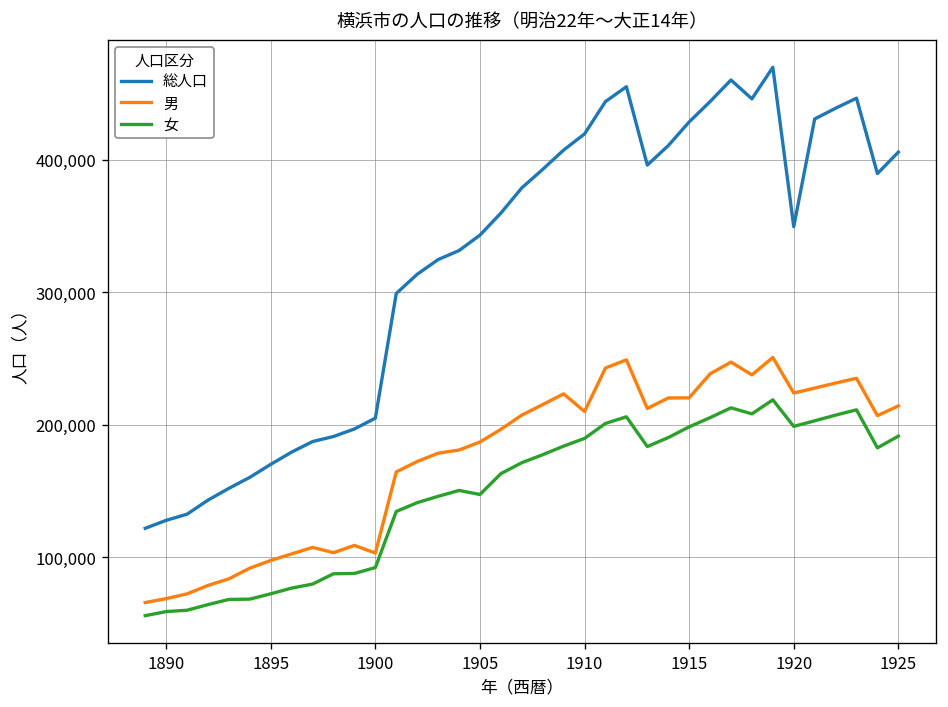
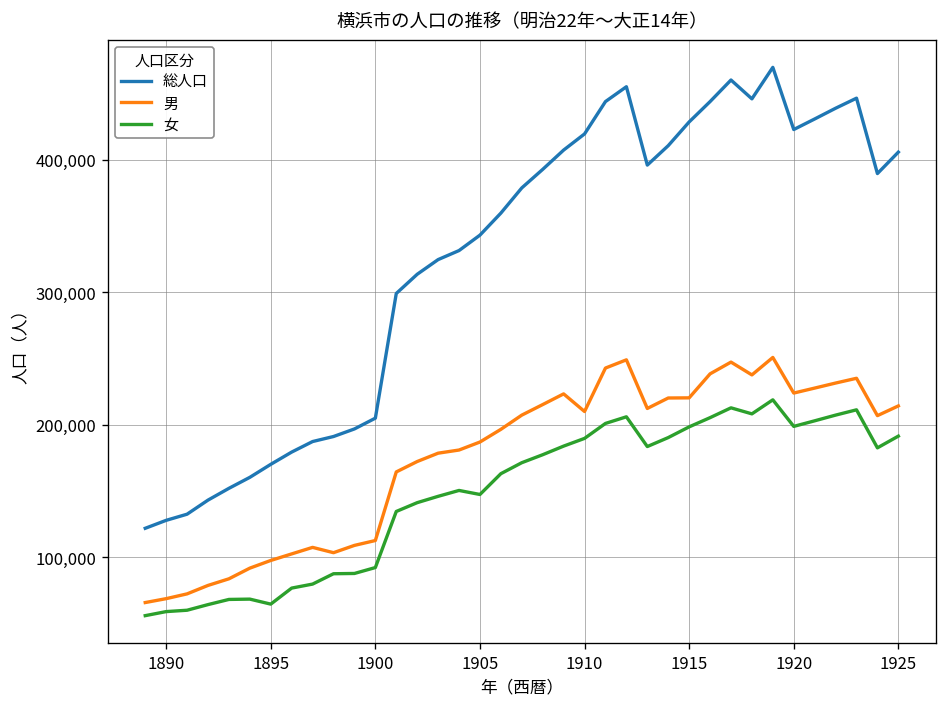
  {
    "総人口": {
      "1890": "128,000",
      "1895": "170,000",
      "1900": "205,000",
      "1905": "343,000",
      "1910": "420,000",
      "1915": "429,000",
-     "1920": "350,000",
+     "1920": "423,000",
      "1925": "406,000"
    },
    "男": {
      "1890": "69,000",
      "1895": "98,000",
-     "1900": "103,000",
+     "1900": "113,000",
      "1905": "187,000",
      "1910": "210,000",
      "1915": "220,000",
      "1920": "224,000",
      "1925": "214,000"
    },
    "女": {
      "1890": "59,000",
-     "1895": "73,000",
+     "1895": "65,000",
      "1900": "92,000",
      "1905": "147,000",
      "1910": "190,000",
      "1915": "199,000",
      "1920": "199,000",
      "1925": "192,000"
    }
  }
